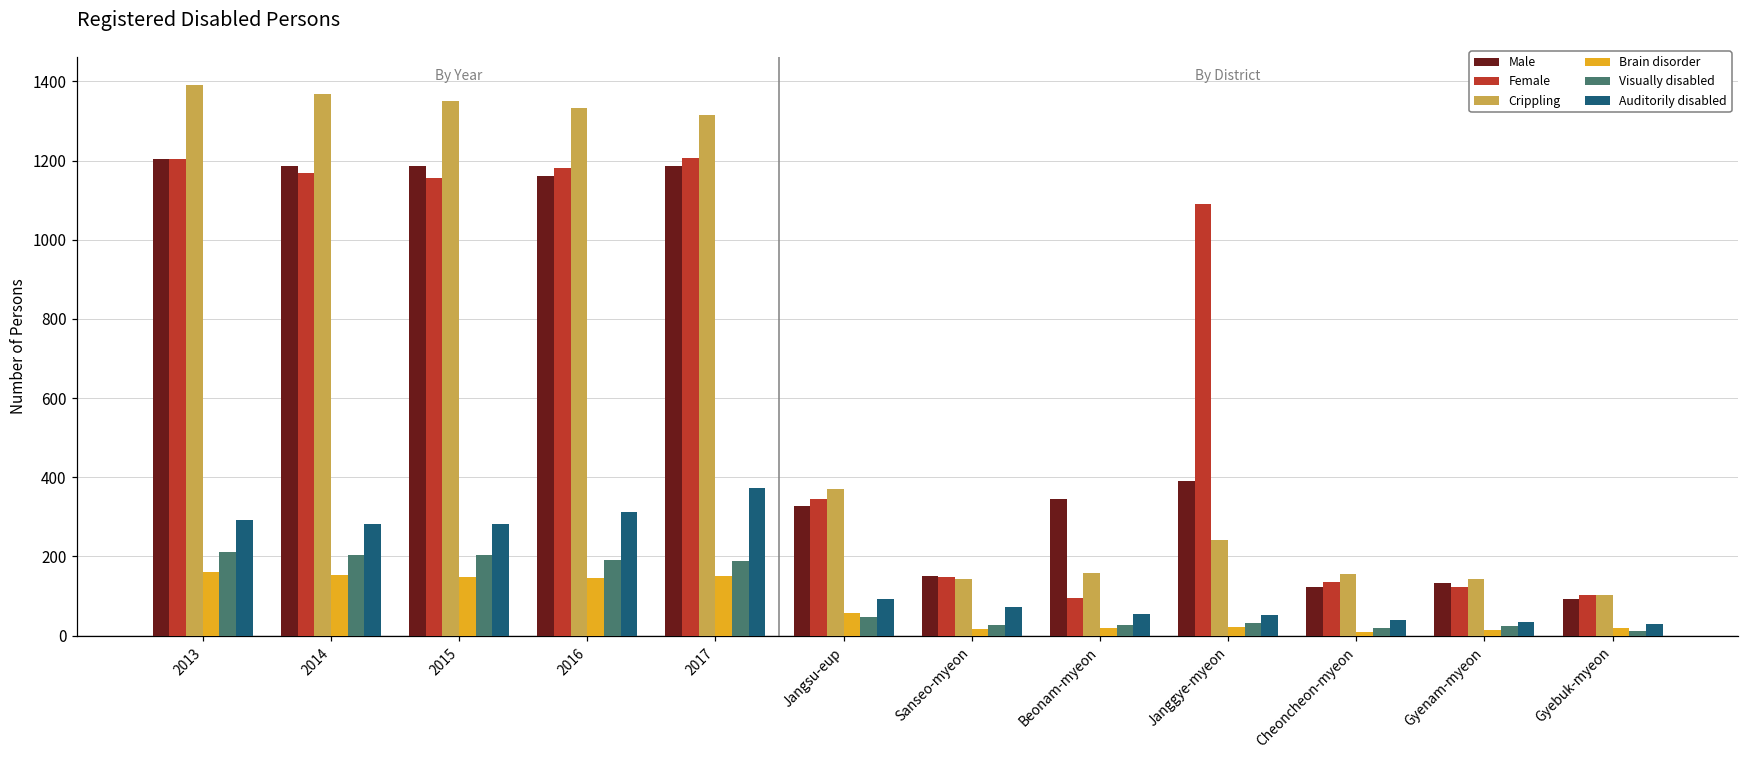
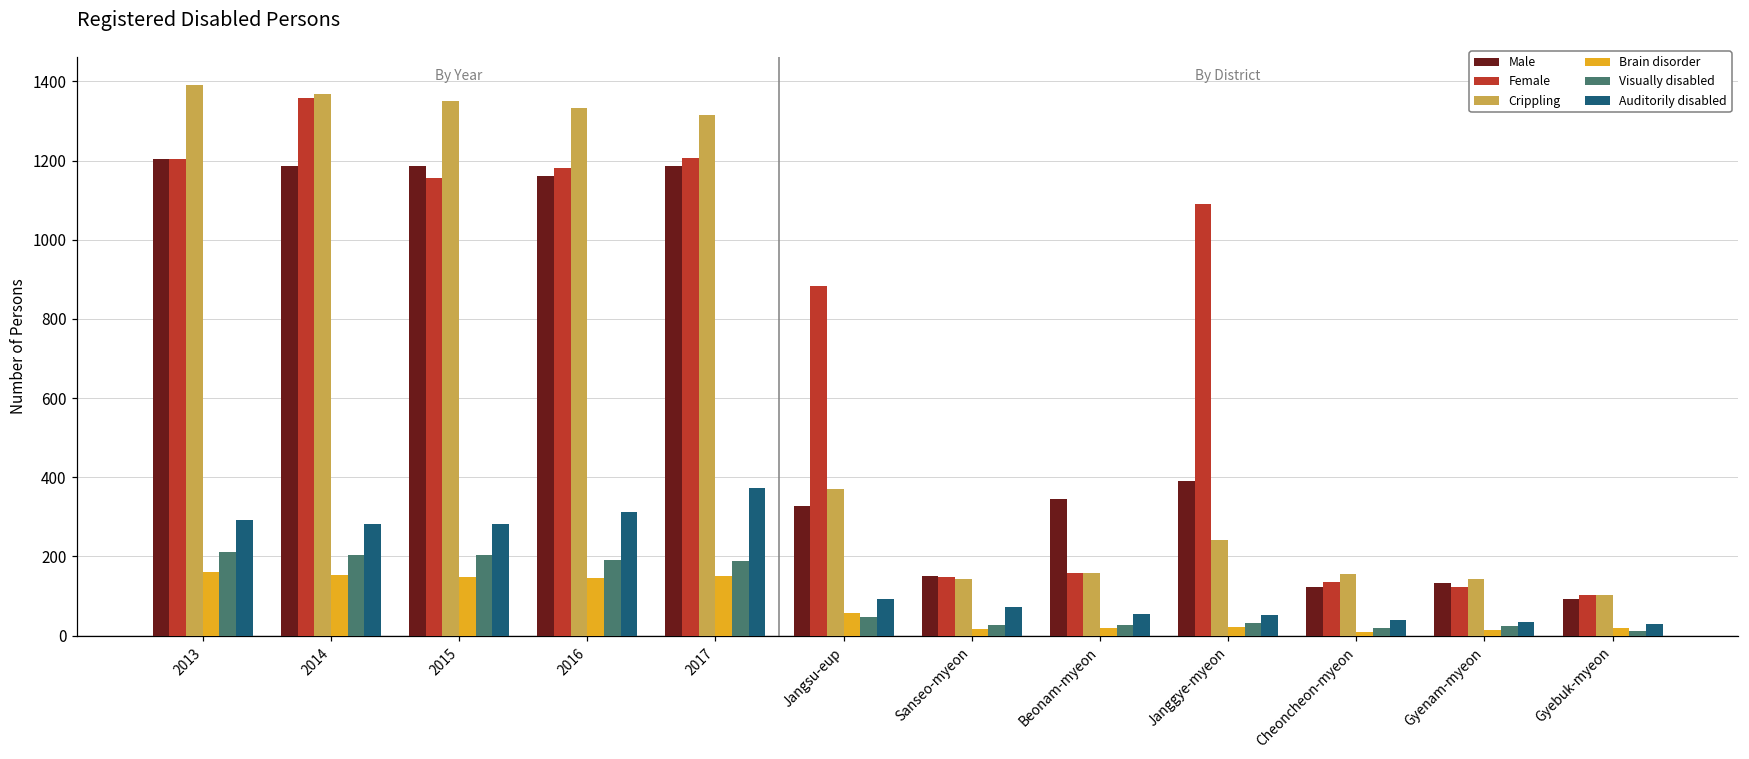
  {
    "Male": {
      "2013": 1200,
      "2014": 1190,
      "2015": 1190,
      "2016": 1160,
      "2017": 1190,
      "Jangsu-eup": 330,
      "Sanseo-myeon": 150,
      "Beonam-myeon": 350,
      "Janggye-myeon": 390,
      "Cheoncheon-myeon": 120,
      "Gyenam-myeon": 130,
      "Gyebuk-myeon": 90
    },
    "Female": {
      "2013": 1200,
-     "2014": 1170,
+     "2014": 1360,
      "2015": 1160,
      "2016": 1180,
      "2017": 1210,
-     "Jangsu-eup": 350,
+     "Jangsu-eup": 880,
      "Sanseo-myeon": 150,
-     "Beonam-myeon": 90,
+     "Beonam-myeon": 160,
      "Janggye-myeon": 1090,
      "Cheoncheon-myeon": 140,
      "Gyenam-myeon": 120,
      "Gyebuk-myeon": 100
    }
  }
